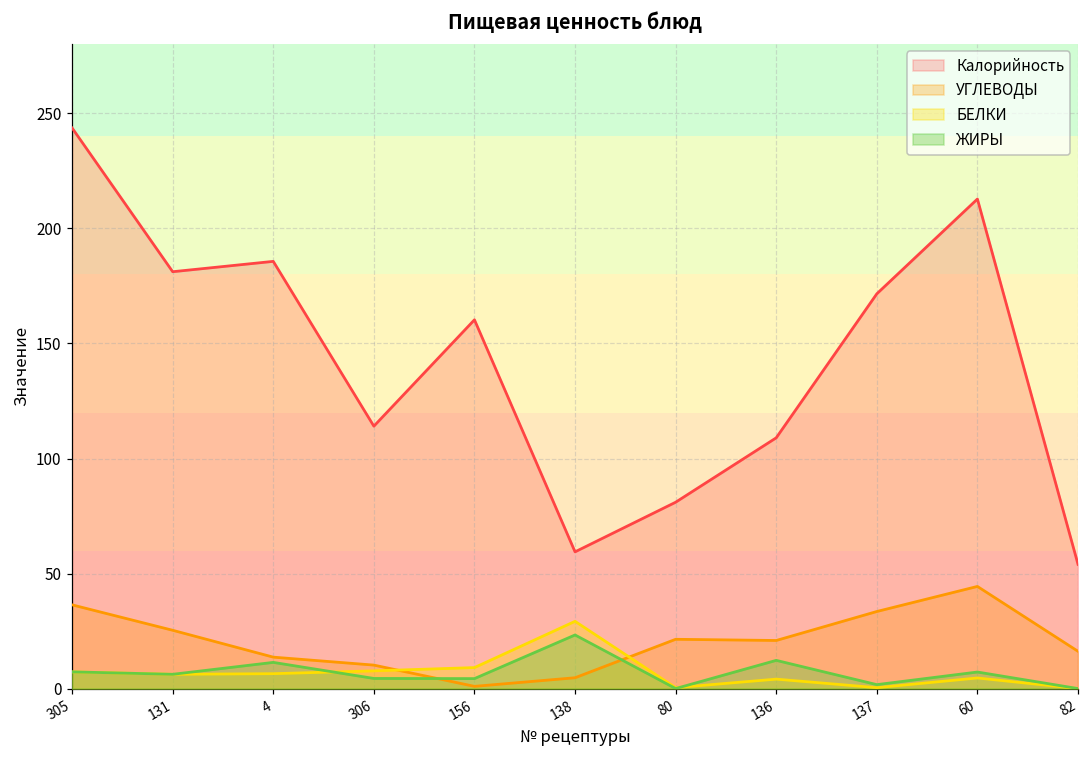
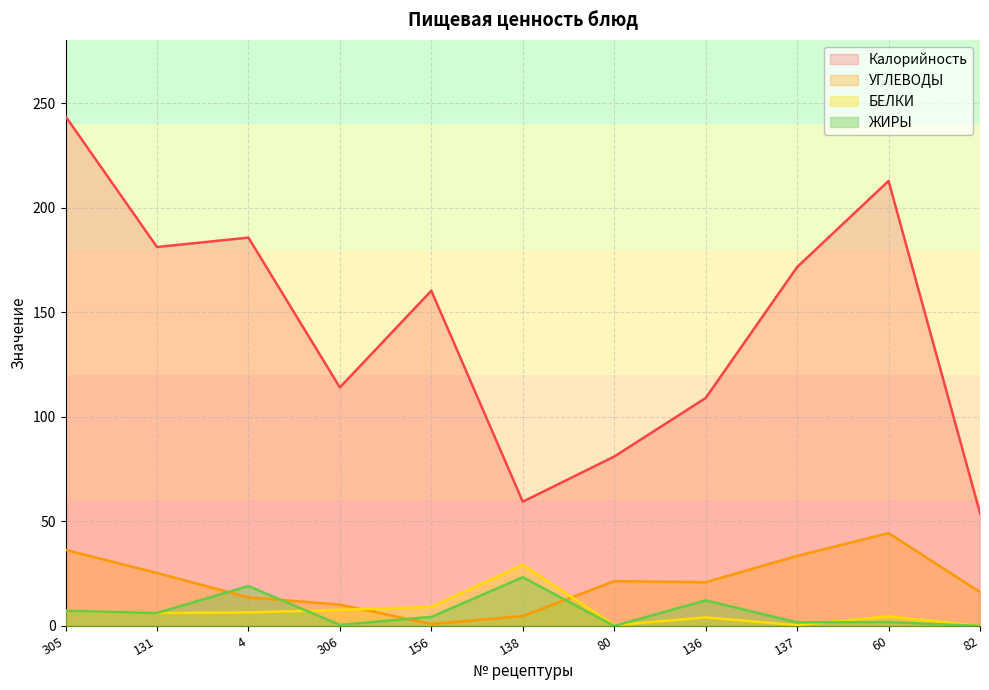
  {
    "ЖИРЫ": {
-     "4": 11,
-     "306": 4,
+     "4": 19,
+     "306": 1,
      "156": 4,
      "138": 23,
      "136": 12,
      "137": 2,
-     "60": 7
+     "60": 2
    }
  }
